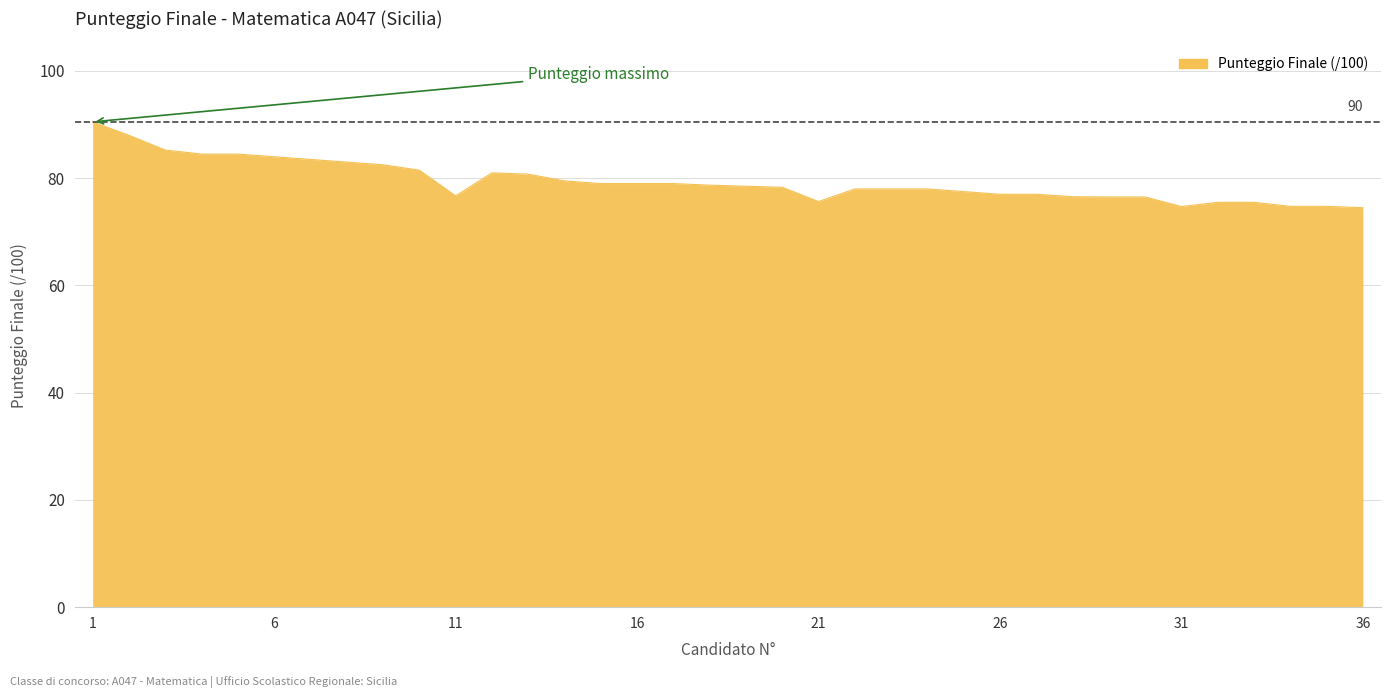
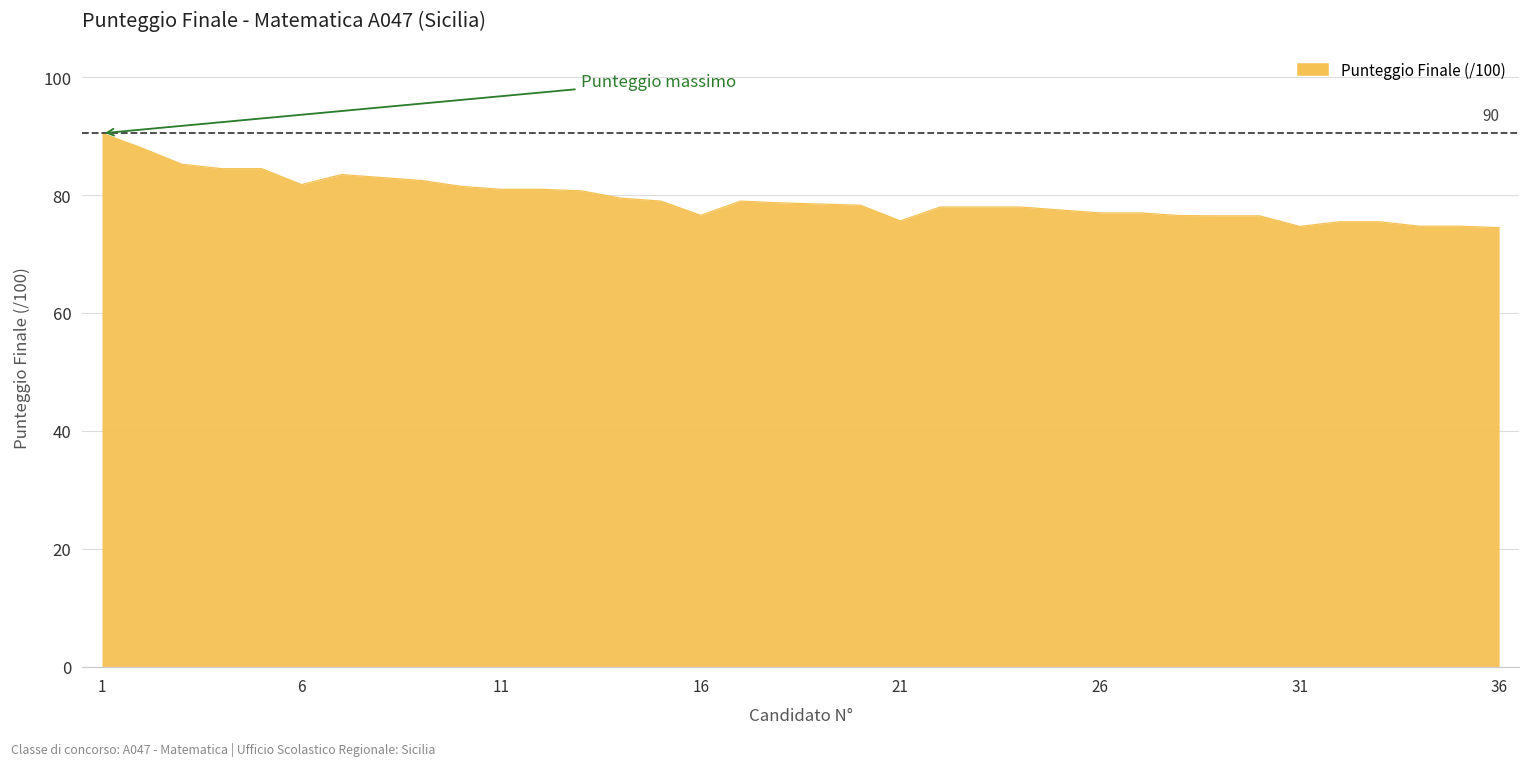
  {
    "1": 91,
-   "6": 84,
-   "11": 77,
-   "16": 79,
+   "6": 82,
+   "11": 81,
+   "16": 77,
    "21": 76,
    "26": 77,
    "31": 75,
    "36": 75
  }
